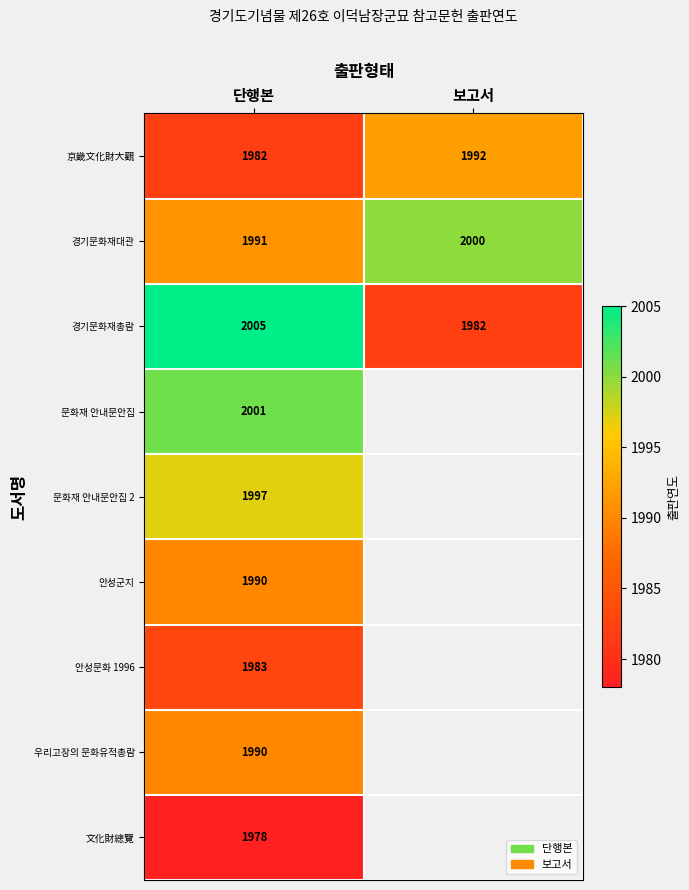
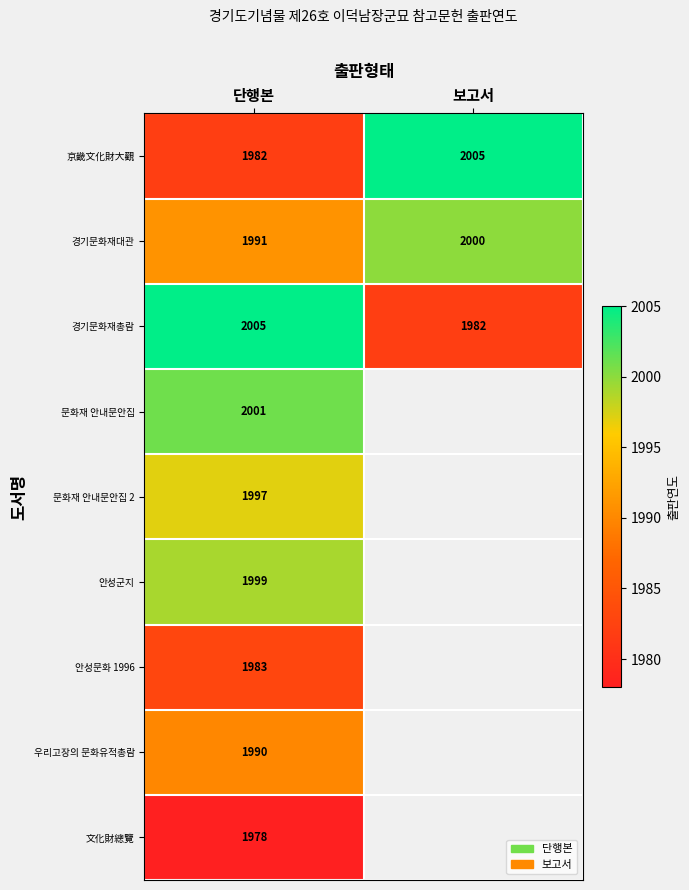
  {
    "京畿文化財大觀": {
      "단행본": 1982,
-     "보고서": 1992
+     "보고서": 2005
    },
    "경기문화재대관": {
      "단행본": 1991,
      "보고서": 2000
    },
    "경기문화재총람": {
      "단행본": 2005,
      "보고서": 1982
    },
    "문화재 안내문안집": {
      "단행본": 2001
    },
    "문화재 안내문안집 2": {
      "단행본": 1997
    },
    "안성군지": {
-     "단행본": 1990
+     "단행본": 1999
    },
    "안성문화 1996": {
      "단행본": 1983
    },
    "우리고장의 문화유적총람": {
      "단행본": 1990
    },
    "文化財總覽": {
      "단행본": 1978
    }
  }
